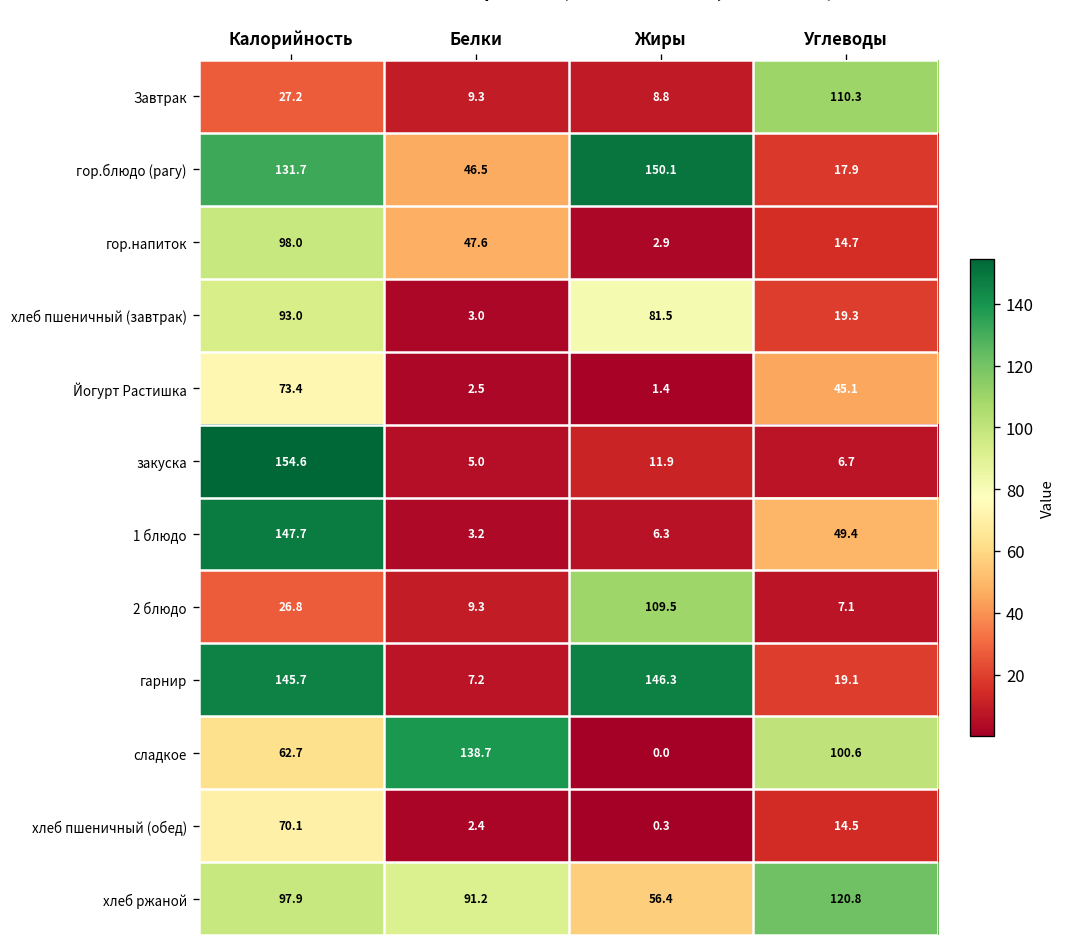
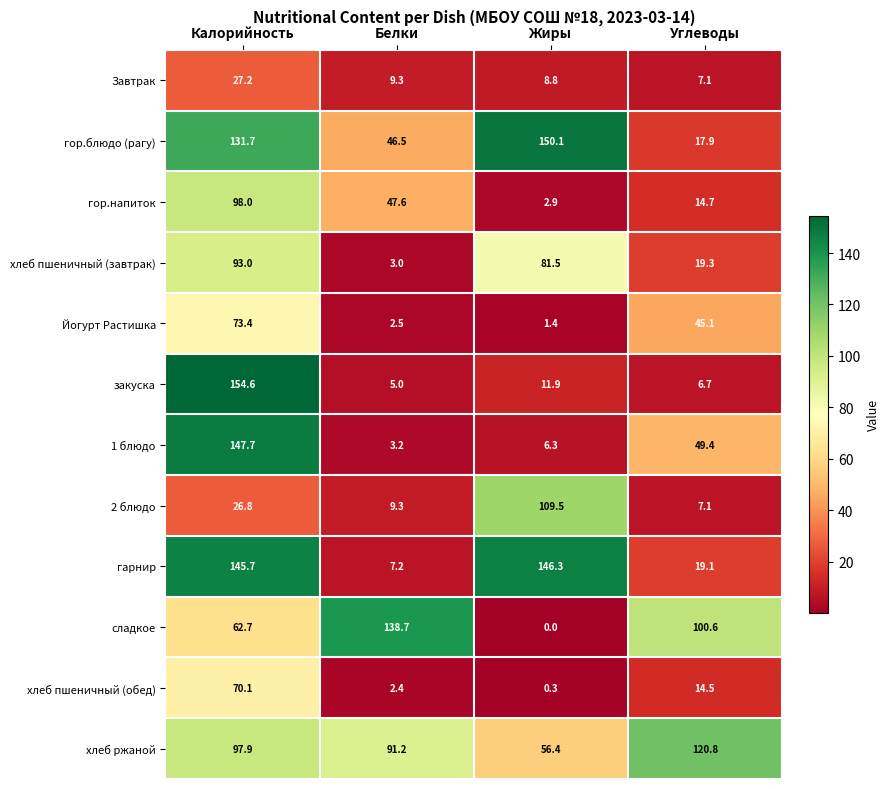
  {
    "Завтрак": {
      "Калорийность": 27.2,
      "Белки": 9.3,
      "Жиры": 8.8,
-     "Углеводы": 110.3
+     "Углеводы": 7.1
    },
    "гор.блюдо (рагу)": {
      "Калорийность": 131.7,
      "Белки": 46.5,
      "Жиры": 150.1,
      "Углеводы": 17.9
    },
    "гор.напиток": {
      "Калорийность": 98.0,
      "Белки": 47.6,
      "Жиры": 2.9,
      "Углеводы": 14.7
    },
    "хлеб пшеничный (завтрак)": {
      "Калорийность": 93.0,
      "Белки": 3.0,
      "Жиры": 81.5,
      "Углеводы": 19.3
    },
    "Йогурт Растишка": {
      "Калорийность": 73.4,
      "Белки": 2.5,
      "Жиры": 1.4,
      "Углеводы": 45.1
    },
    "закуска": {
      "Калорийность": 154.6,
      "Белки": 5.0,
      "Жиры": 11.9,
      "Углеводы": 6.7
    },
    "1 блюдо": {
      "Калорийность": 147.7,
      "Белки": 3.2,
      "Жиры": 6.3,
      "Углеводы": 49.4
    },
    "2 блюдо": {
      "Калорийность": 26.8,
      "Белки": 9.3,
      "Жиры": 109.5,
      "Углеводы": 7.1
    },
    "гарнир": {
      "Калорийность": 145.7,
      "Белки": 7.2,
      "Жиры": 146.3,
      "Углеводы": 19.1
    },
    "сладкое": {
      "Калорийность": 62.7,
      "Белки": 138.7,
      "Жиры": 0.0,
      "Углеводы": 100.6
    },
    "хлеб пшеничный (обед)": {
      "Калорийность": 70.1,
      "Белки": 2.4,
      "Жиры": 0.3,
      "Углеводы": 14.5
    },
    "хлеб ржаной": {
      "Калорийность": 97.9,
      "Белки": 91.2,
      "Жиры": 56.4,
      "Углеводы": 120.8
    }
  }
